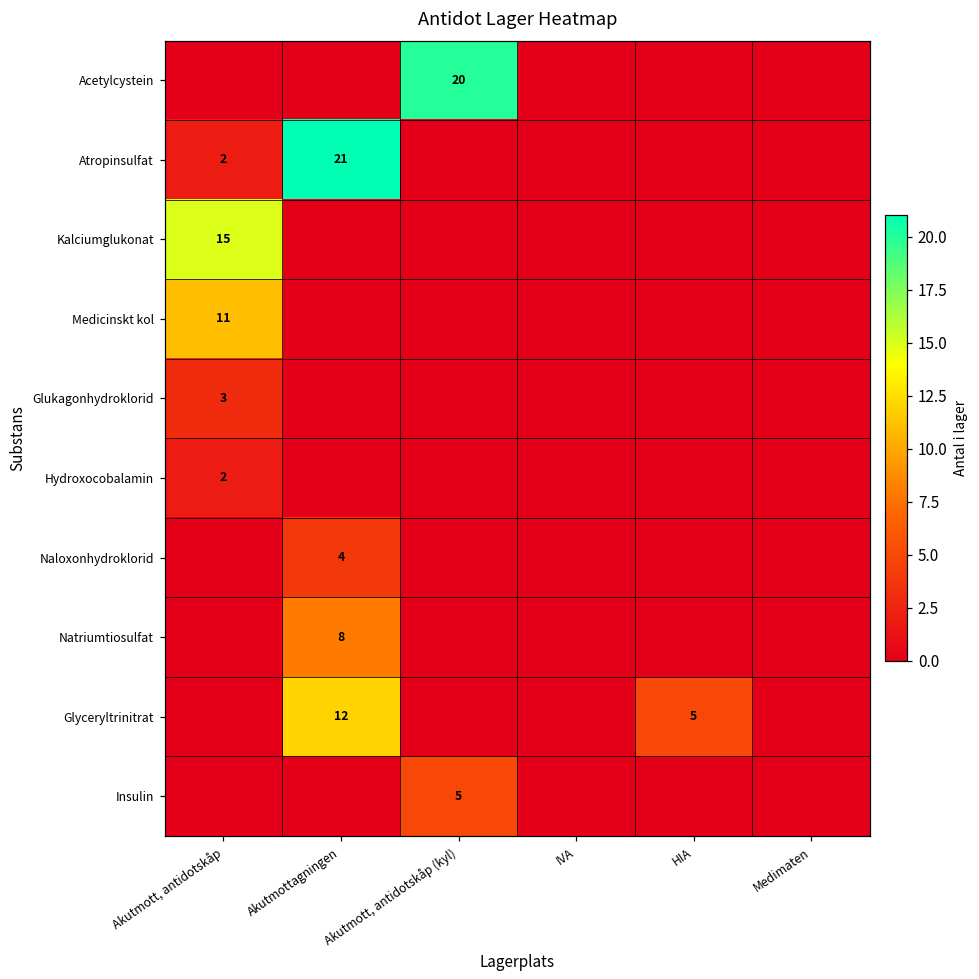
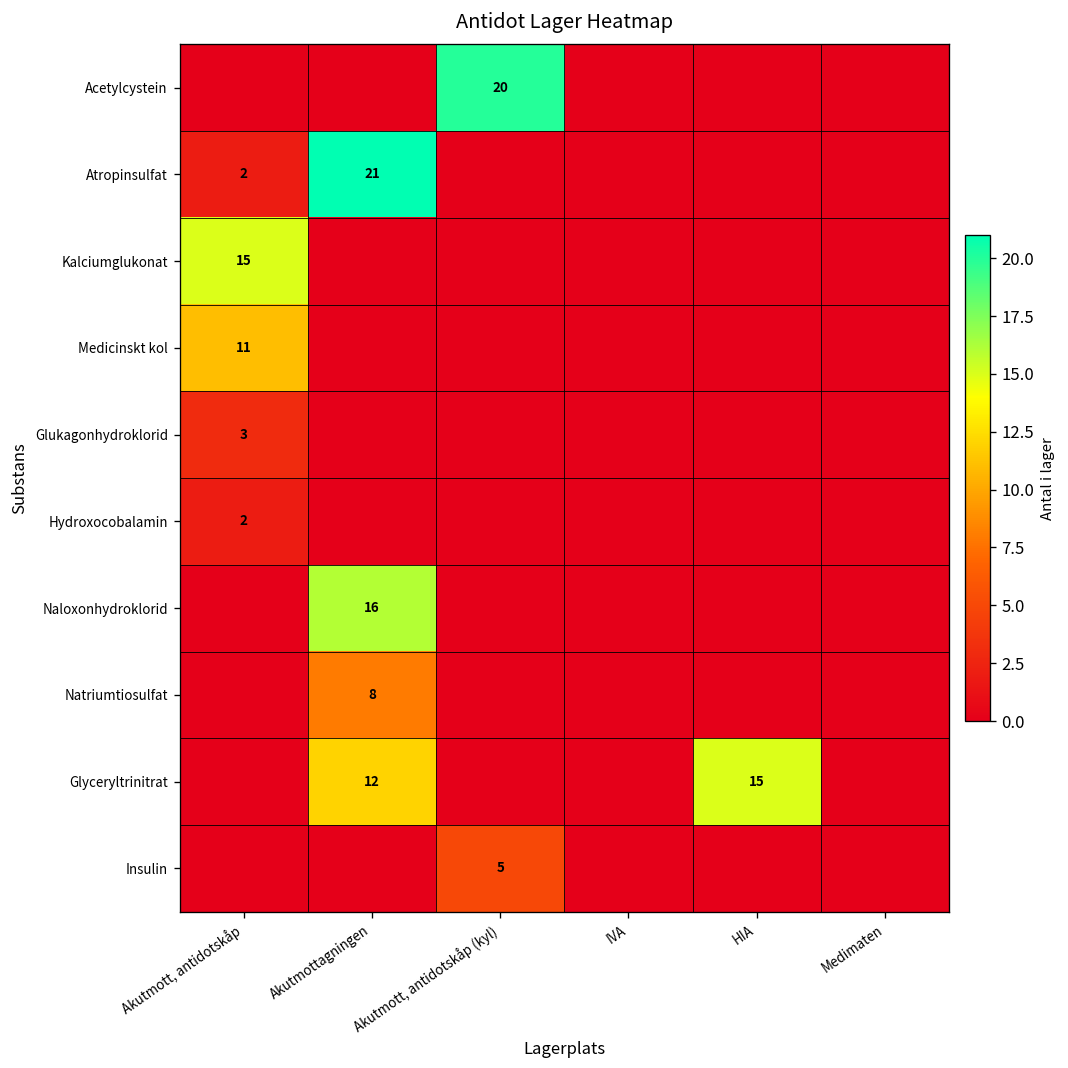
  {
    "Acetylcystein": {
      "Akutmott, antidotskåp (kyl)": 20
    },
    "Atropinsulfat": {
      "Akutmott, antidotskåp": 2,
      "Akutmottagningen": 21
    },
    "Kalciumglukonat": {
      "Akutmott, antidotskåp": 15
    },
    "Medicinskt kol": {
      "Akutmott, antidotskåp": 11
    },
    "Glukagonhydroklorid": {
      "Akutmott, antidotskåp": 3
    },
    "Hydroxocobalamin": {
      "Akutmott, antidotskåp": 2
    },
    "Naloxonhydroklorid": {
-     "Akutmottagningen": 4
+     "Akutmottagningen": 16
    },
    "Natriumtiosulfat": {
      "Akutmottagningen": 8
    },
    "Glyceryltrinitrat": {
      "Akutmottagningen": 12,
-     "HIA": 5
+     "HIA": 15
    },
    "Insulin": {
      "Akutmott, antidotskåp (kyl)": 5
    }
  }
